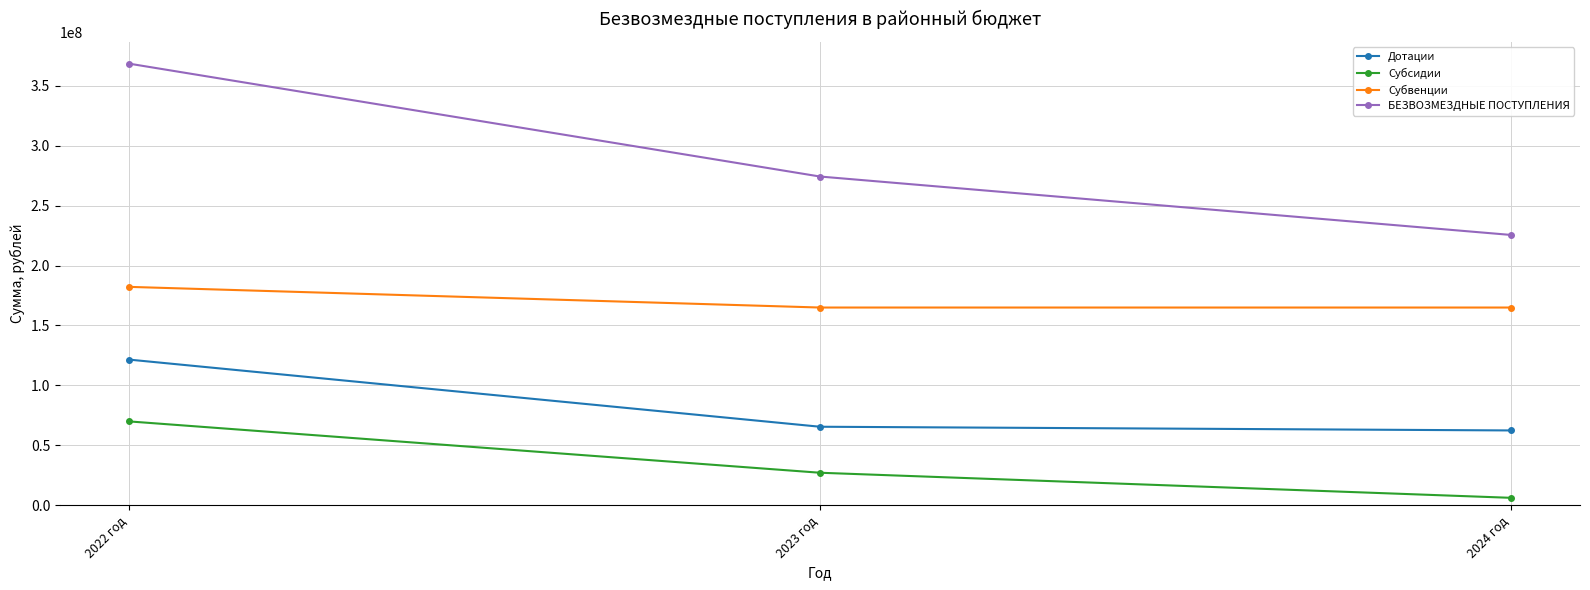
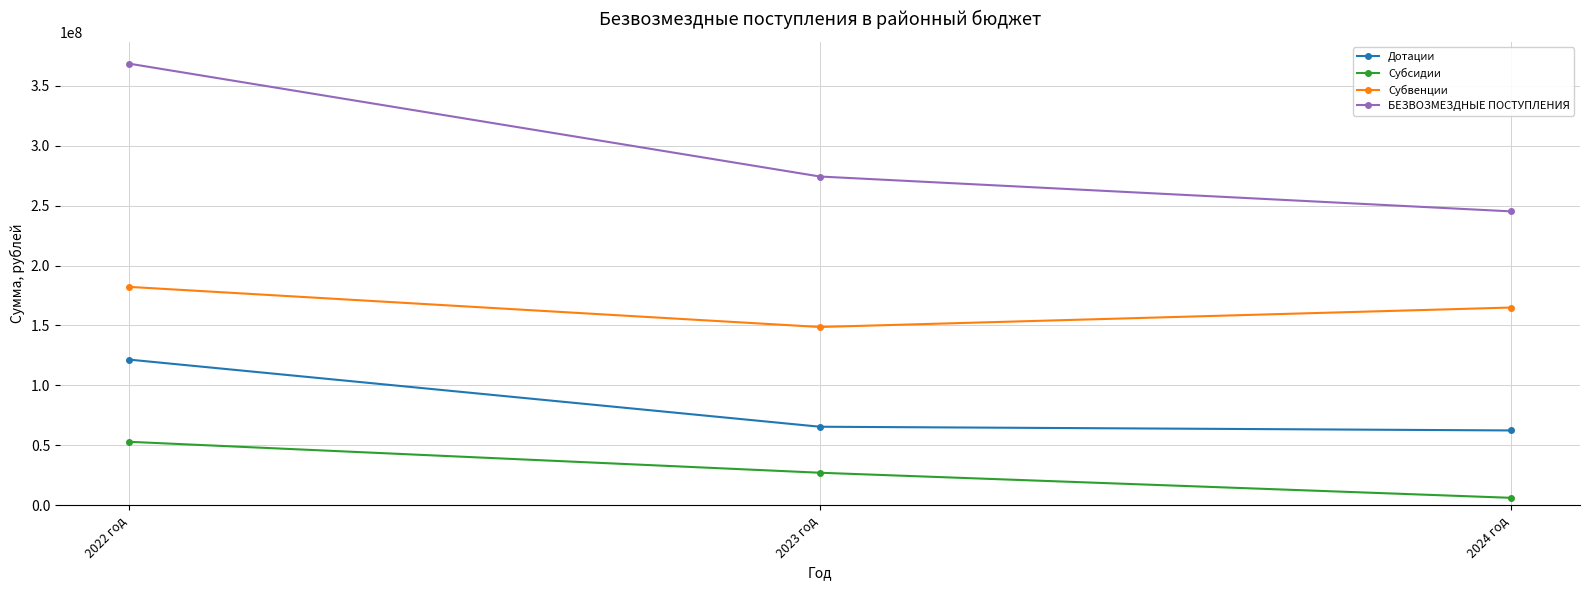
  {
    "Дотации": {
      "2022 год": 121000000,
      "2023 год": 65000000,
      "2024 год": 62000000
    },
    "Субсидии": {
-     "2022 год": 70000000,
+     "2022 год": 53000000,
      "2023 год": 27000000,
      "2024 год": 6000000
    },
    "Субвенции": {
      "2022 год": 182000000,
-     "2023 год": 165000000,
+     "2023 год": 149000000,
      "2024 год": 165000000
    },
    "БЕЗВОЗМЕЗДНЫЕ ПОСТУПЛЕНИЯ": {
      "2022 год": 369000000,
      "2023 год": 274000000,
-     "2024 год": 226000000
+     "2024 год": 245000000
    }
  }
